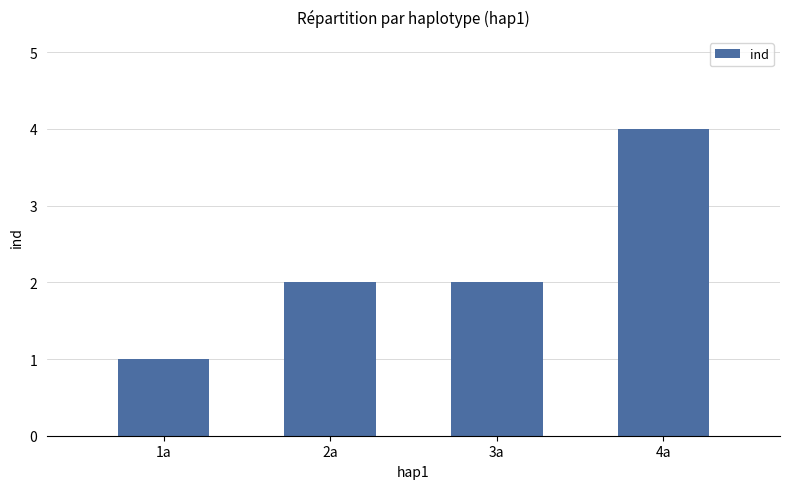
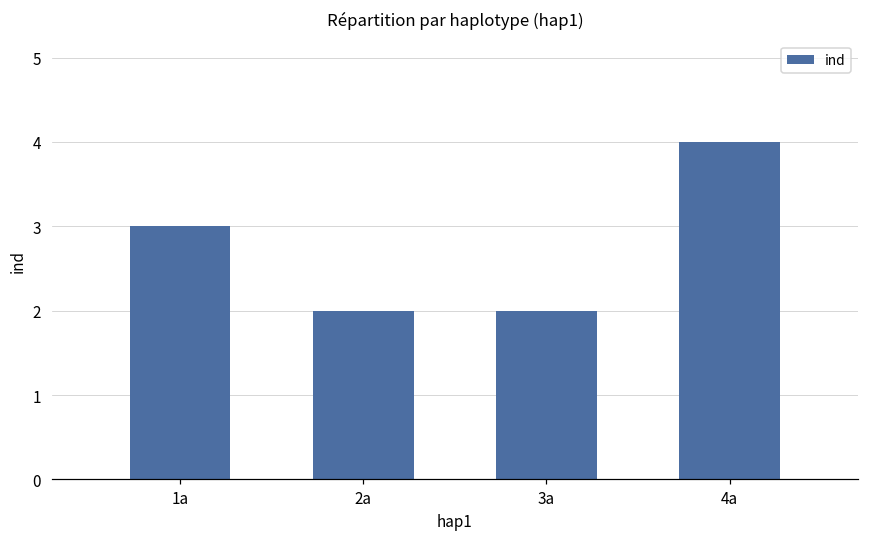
  {
-   "1a": 1,
+   "1a": 3,
    "2a": 2,
    "3a": 2,
    "4a": 4
  }
